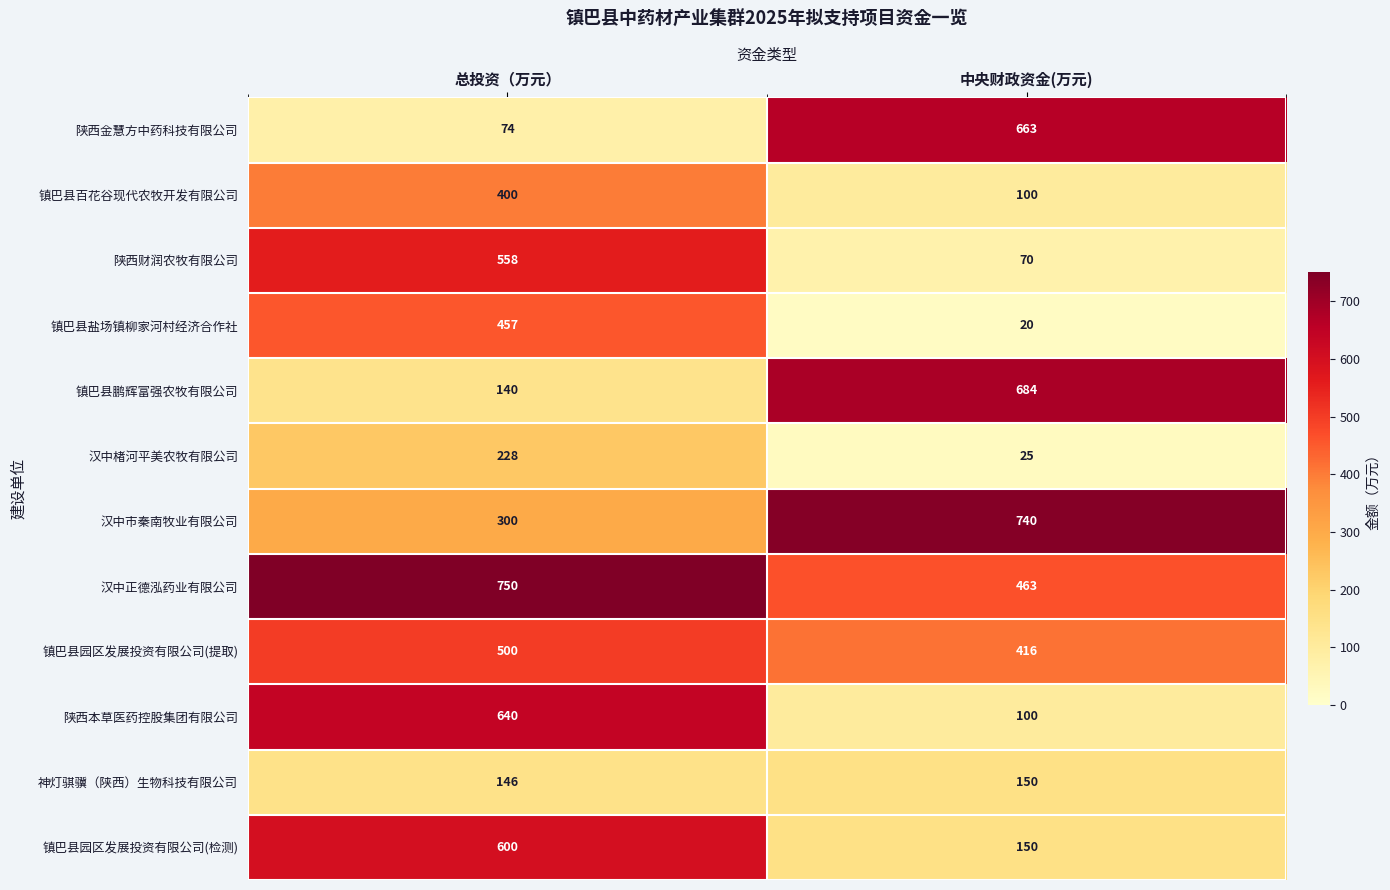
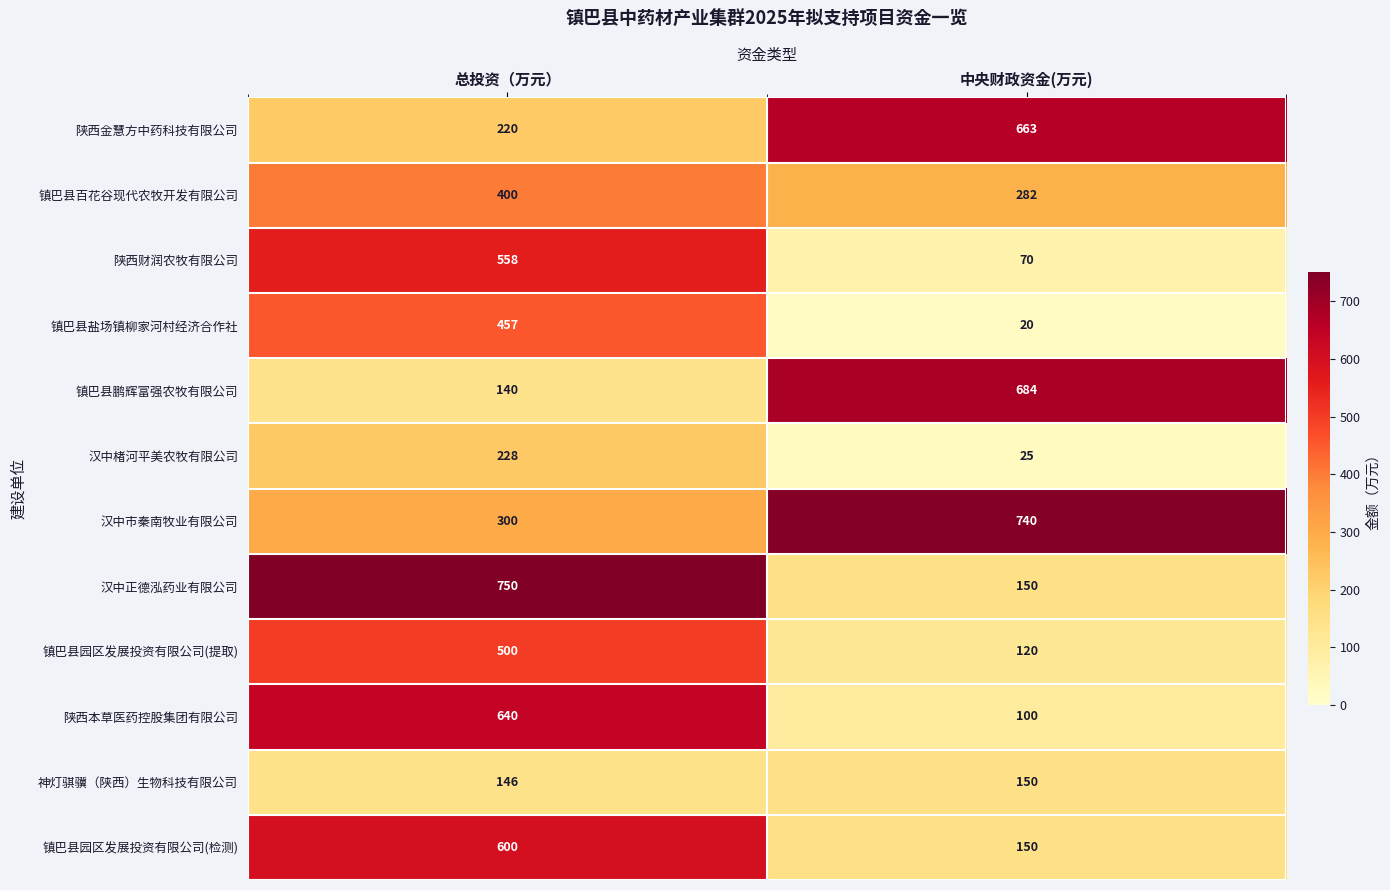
  {
    "陕西金慧方中药科技有限公司": {
-     "总投资（万元）": 74,
+     "总投资（万元）": 220,
      "中央财政资金(万元)": 663
    },
    "镇巴县百花谷现代农牧开发有限公司": {
      "总投资（万元）": 400,
-     "中央财政资金(万元)": 100
+     "中央财政资金(万元)": 282
    },
    "陕西财润农牧有限公司": {
      "总投资（万元）": 558,
      "中央财政资金(万元)": 70
    },
    "镇巴县盐场镇柳家河村经济合作社": {
      "总投资（万元）": 457,
      "中央财政资金(万元)": 20
    },
    "镇巴县鹏辉富强农牧有限公司": {
      "总投资（万元）": 140,
      "中央财政资金(万元)": 684
    },
    "汉中楮河平美农牧有限公司": {
      "总投资（万元）": 228,
      "中央财政资金(万元)": 25
    },
    "汉中市秦南牧业有限公司": {
      "总投资（万元）": 300,
      "中央财政资金(万元)": 740
    },
    "汉中正德泓药业有限公司": {
      "总投资（万元）": 750,
-     "中央财政资金(万元)": 463
+     "中央财政资金(万元)": 150
    },
    "镇巴县园区发展投资有限公司(提取)": {
      "总投资（万元）": 500,
-     "中央财政资金(万元)": 416
+     "中央财政资金(万元)": 120
    },
    "陕西本草医药控股集团有限公司": {
      "总投资（万元）": 640,
      "中央财政资金(万元)": 100
    },
    "神灯骐骥（陕西）生物科技有限公司": {
      "总投资（万元）": 146,
      "中央财政资金(万元)": 150
    },
    "镇巴县园区发展投资有限公司(检测)": {
      "总投资（万元）": 600,
      "中央财政资金(万元)": 150
    }
  }
